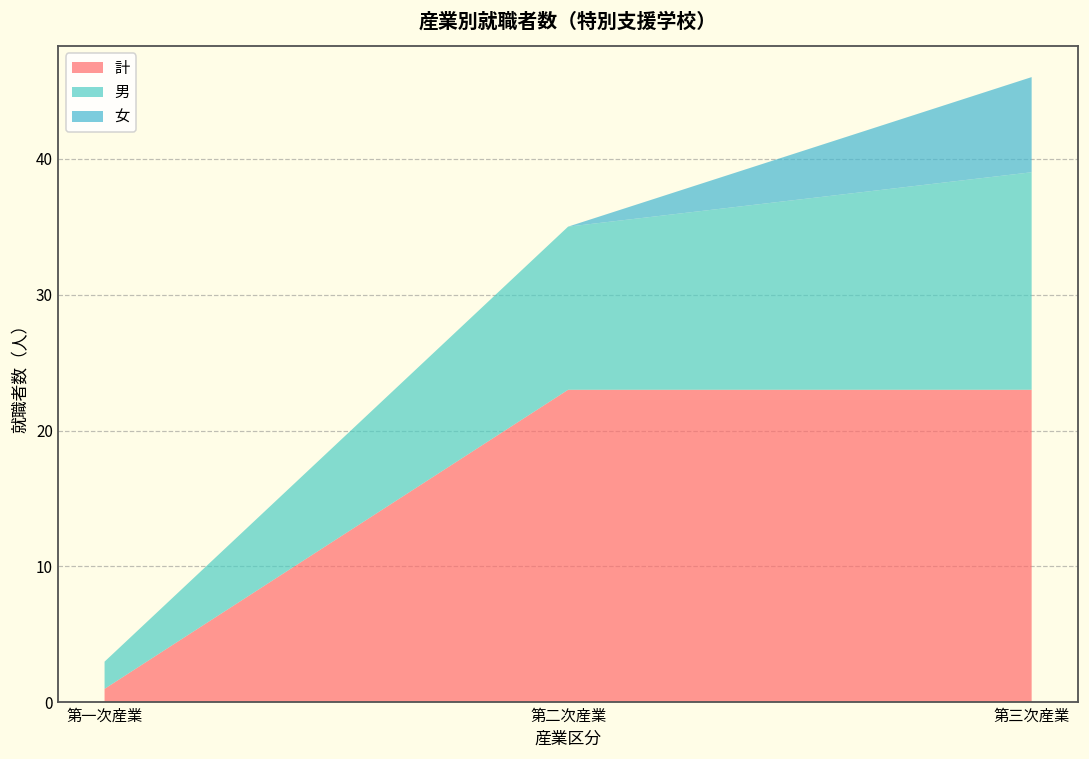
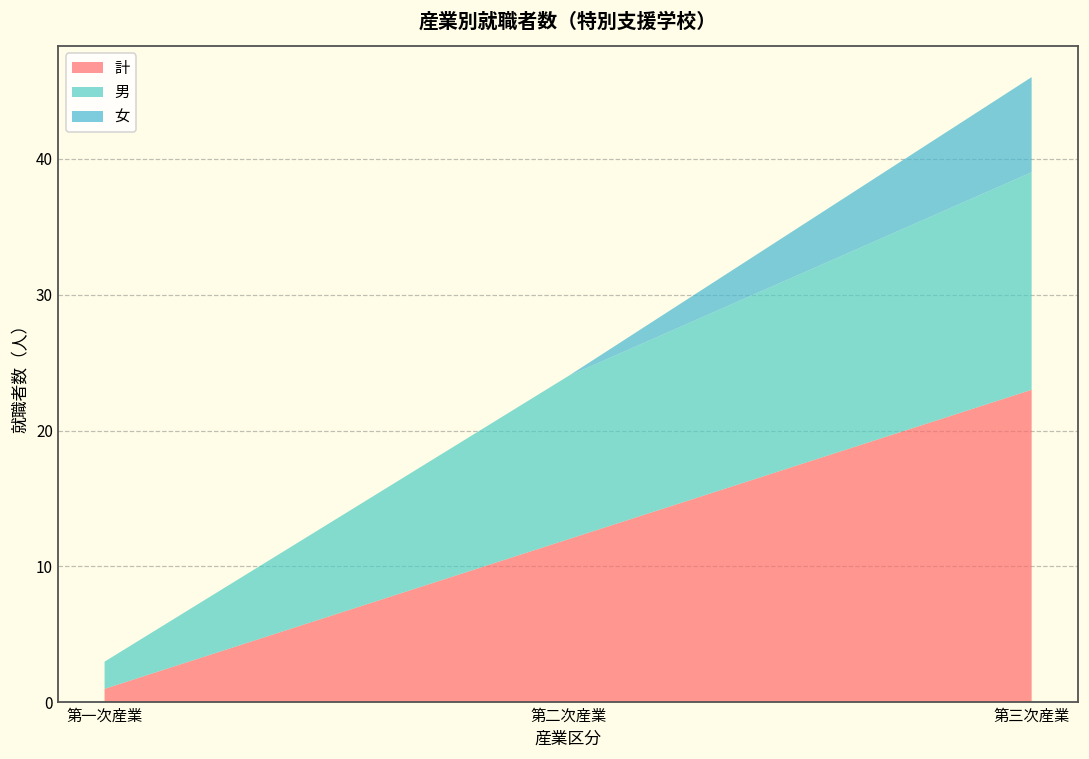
  {
    "計": {
      "第一次産業": 1,
-     "第二次産業": 23,
+     "第二次産業": 12,
      "第三次産業": 23
    }
  }
